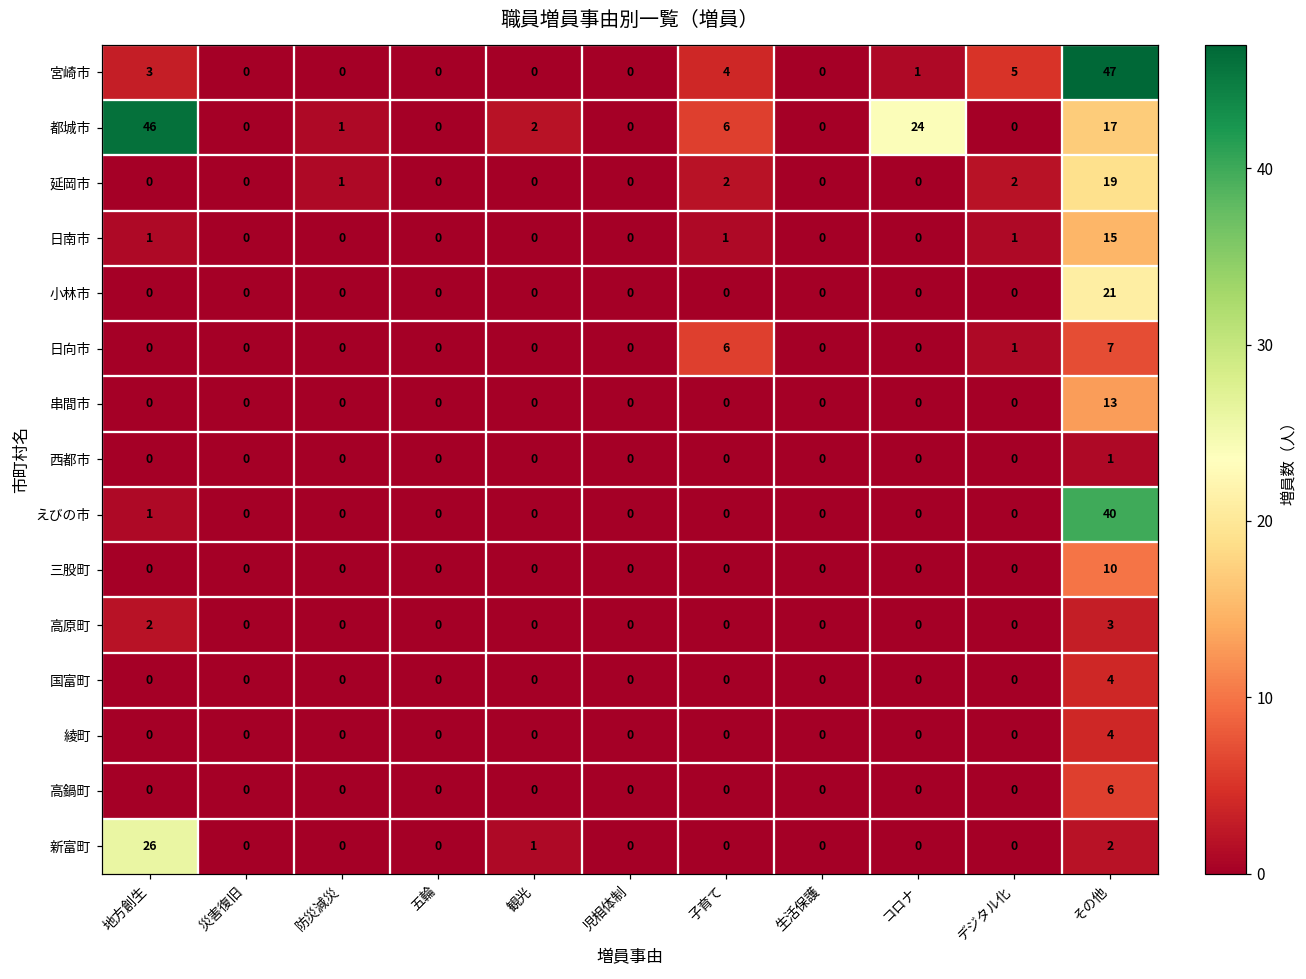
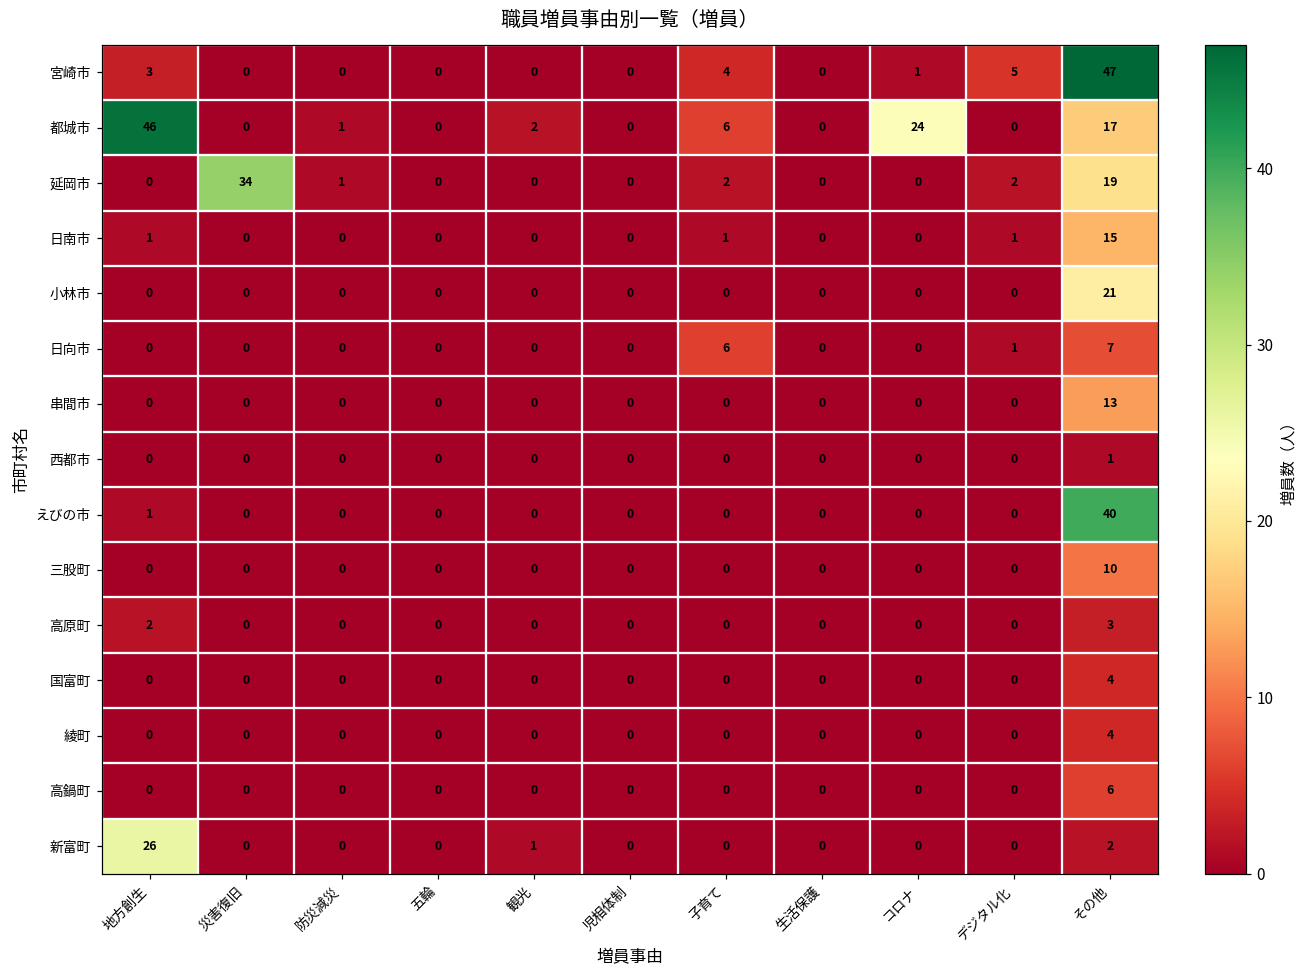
  {
    "宮崎市": {
      "地方創生": 3,
      "災害復旧": 0,
      "防災減災": 0,
      "五輪": 0,
      "観光": 0,
      "児相体制": 0,
      "子育て": 4,
      "生活保護": 0,
      "コロナ": 1,
      "デジタル化": 5,
      "その他": 47
    },
    "都城市": {
      "地方創生": 46,
      "災害復旧": 0,
      "防災減災": 1,
      "五輪": 0,
      "観光": 2,
      "児相体制": 0,
      "子育て": 6,
      "生活保護": 0,
      "コロナ": 24,
      "デジタル化": 0,
      "その他": 17
    },
    "延岡市": {
      "地方創生": 0,
-     "災害復旧": 0,
+     "災害復旧": 34,
      "防災減災": 1,
      "五輪": 0,
      "観光": 0,
      "児相体制": 0,
      "子育て": 2,
      "生活保護": 0,
      "コロナ": 0,
      "デジタル化": 2,
      "その他": 19
    },
    "日南市": {
      "地方創生": 1,
      "災害復旧": 0,
      "防災減災": 0,
      "五輪": 0,
      "観光": 0,
      "児相体制": 0,
      "子育て": 1,
      "生活保護": 0,
      "コロナ": 0,
      "デジタル化": 1,
      "その他": 15
    },
    "小林市": {
      "地方創生": 0,
      "災害復旧": 0,
      "防災減災": 0,
      "五輪": 0,
      "観光": 0,
      "児相体制": 0,
      "子育て": 0,
      "生活保護": 0,
      "コロナ": 0,
      "デジタル化": 0,
      "その他": 21
    },
    "日向市": {
      "地方創生": 0,
      "災害復旧": 0,
      "防災減災": 0,
      "五輪": 0,
      "観光": 0,
      "児相体制": 0,
      "子育て": 6,
      "生活保護": 0,
      "コロナ": 0,
      "デジタル化": 1,
      "その他": 7
    },
    "串間市": {
      "地方創生": 0,
      "災害復旧": 0,
      "防災減災": 0,
      "五輪": 0,
      "観光": 0,
      "児相体制": 0,
      "子育て": 0,
      "生活保護": 0,
      "コロナ": 0,
      "デジタル化": 0,
      "その他": 13
    },
    "西都市": {
      "地方創生": 0,
      "災害復旧": 0,
      "防災減災": 0,
      "五輪": 0,
      "観光": 0,
      "児相体制": 0,
      "子育て": 0,
      "生活保護": 0,
      "コロナ": 0,
      "デジタル化": 0,
      "その他": 1
    },
    "えびの市": {
      "地方創生": 1,
      "災害復旧": 0,
      "防災減災": 0,
      "五輪": 0,
      "観光": 0,
      "児相体制": 0,
      "子育て": 0,
      "生活保護": 0,
      "コロナ": 0,
      "デジタル化": 0,
      "その他": 40
    },
    "三股町": {
      "地方創生": 0,
      "災害復旧": 0,
      "防災減災": 0,
      "五輪": 0,
      "観光": 0,
      "児相体制": 0,
      "子育て": 0,
      "生活保護": 0,
      "コロナ": 0,
      "デジタル化": 0,
      "その他": 10
    },
    "高原町": {
      "地方創生": 2,
      "災害復旧": 0,
      "防災減災": 0,
      "五輪": 0,
      "観光": 0,
      "児相体制": 0,
      "子育て": 0,
      "生活保護": 0,
      "コロナ": 0,
      "デジタル化": 0,
      "その他": 3
    },
    "国富町": {
      "地方創生": 0,
      "災害復旧": 0,
      "防災減災": 0,
      "五輪": 0,
      "観光": 0,
      "児相体制": 0,
      "子育て": 0,
      "生活保護": 0,
      "コロナ": 0,
      "デジタル化": 0,
      "その他": 4
    },
    "綾町": {
      "地方創生": 0,
      "災害復旧": 0,
      "防災減災": 0,
      "五輪": 0,
      "観光": 0,
      "児相体制": 0,
      "子育て": 0,
      "生活保護": 0,
      "コロナ": 0,
      "デジタル化": 0,
      "その他": 4
    },
    "高鍋町": {
      "地方創生": 0,
      "災害復旧": 0,
      "防災減災": 0,
      "五輪": 0,
      "観光": 0,
      "児相体制": 0,
      "子育て": 0,
      "生活保護": 0,
      "コロナ": 0,
      "デジタル化": 0,
      "その他": 6
    },
    "新富町": {
      "地方創生": 26,
      "災害復旧": 0,
      "防災減災": 0,
      "五輪": 0,
      "観光": 1,
      "児相体制": 0,
      "子育て": 0,
      "生活保護": 0,
      "コロナ": 0,
      "デジタル化": 0,
      "その他": 2
    }
  }
